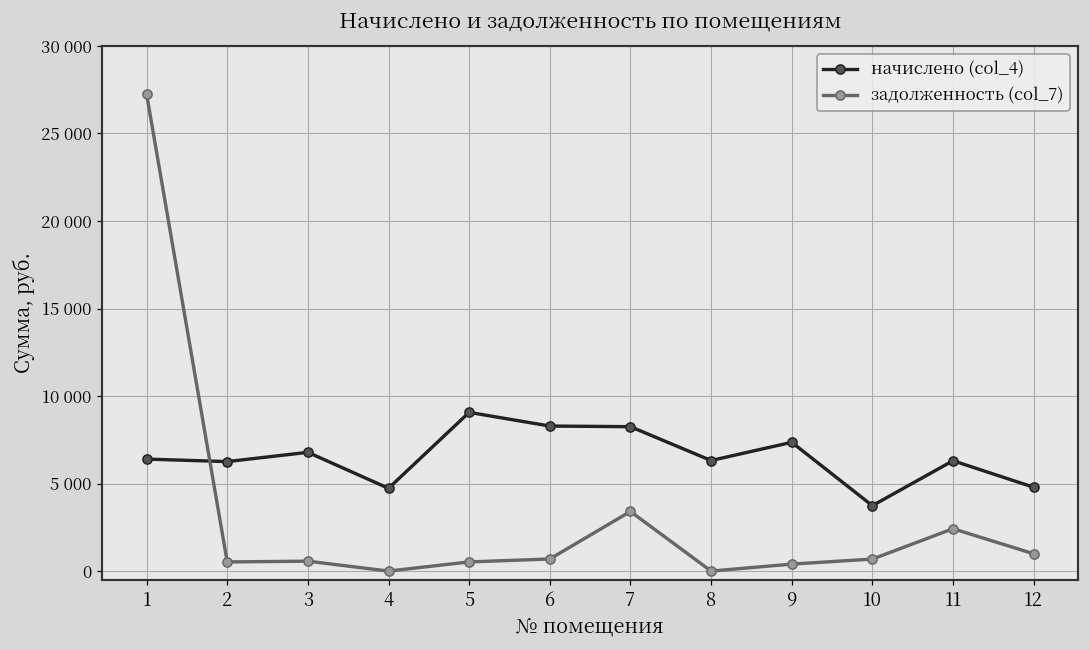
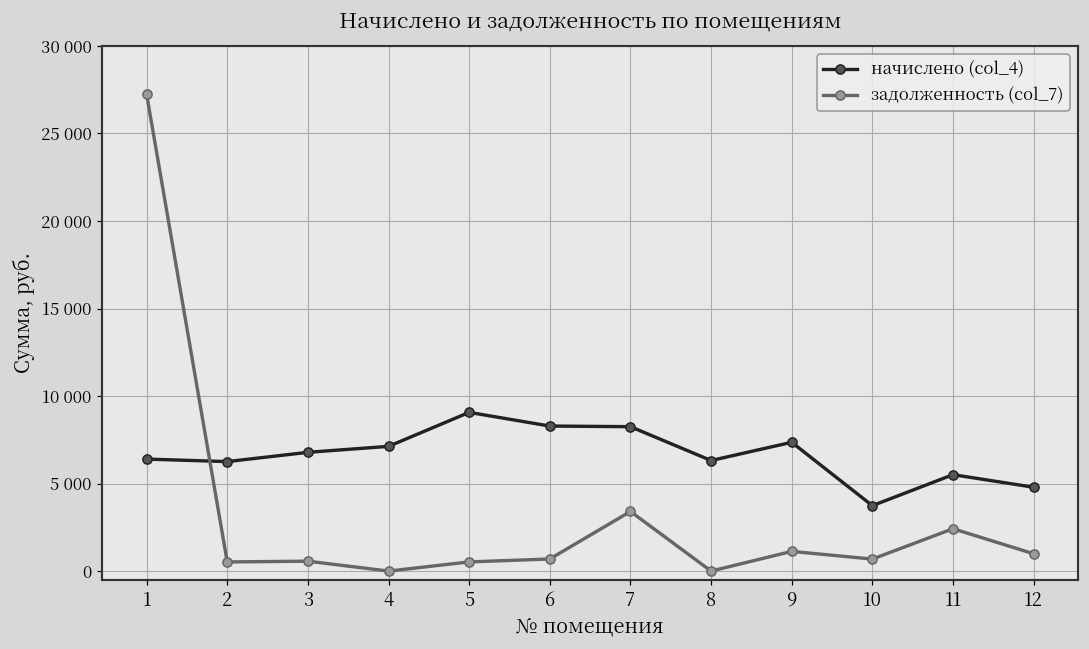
  {
    "начислено (col_4)": {
      "1": 6400,
      "2": 6300,
      "3": 6800,
-     "4": 4700,
+     "4": 7100,
      "5": 9100,
      "6": 8300,
      "7": 8200,
      "8": 6300,
      "9": 7400,
      "10": 3700,
-     "11": 6300,
+     "11": 5500,
      "12": 4800
    },
    "задолженность (col_7)": {
      "1": 27300,
      "2": 500,
      "3": 600,
      "4": 0,
      "5": 500,
      "6": 700,
      "7": 3400,
      "8": 0,
-     "9": 400,
+     "9": 1100,
      "10": 700,
      "11": 2400,
      "12": 1000
    }
  }
